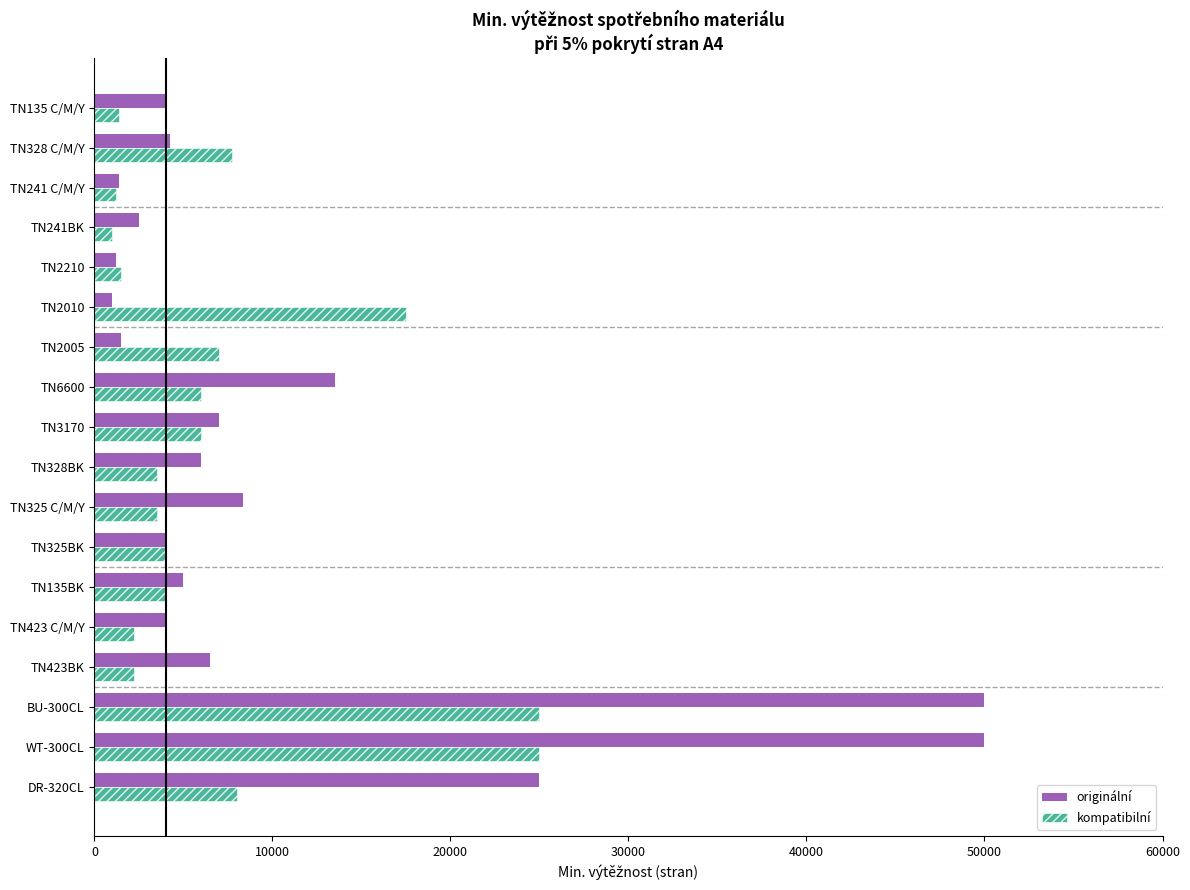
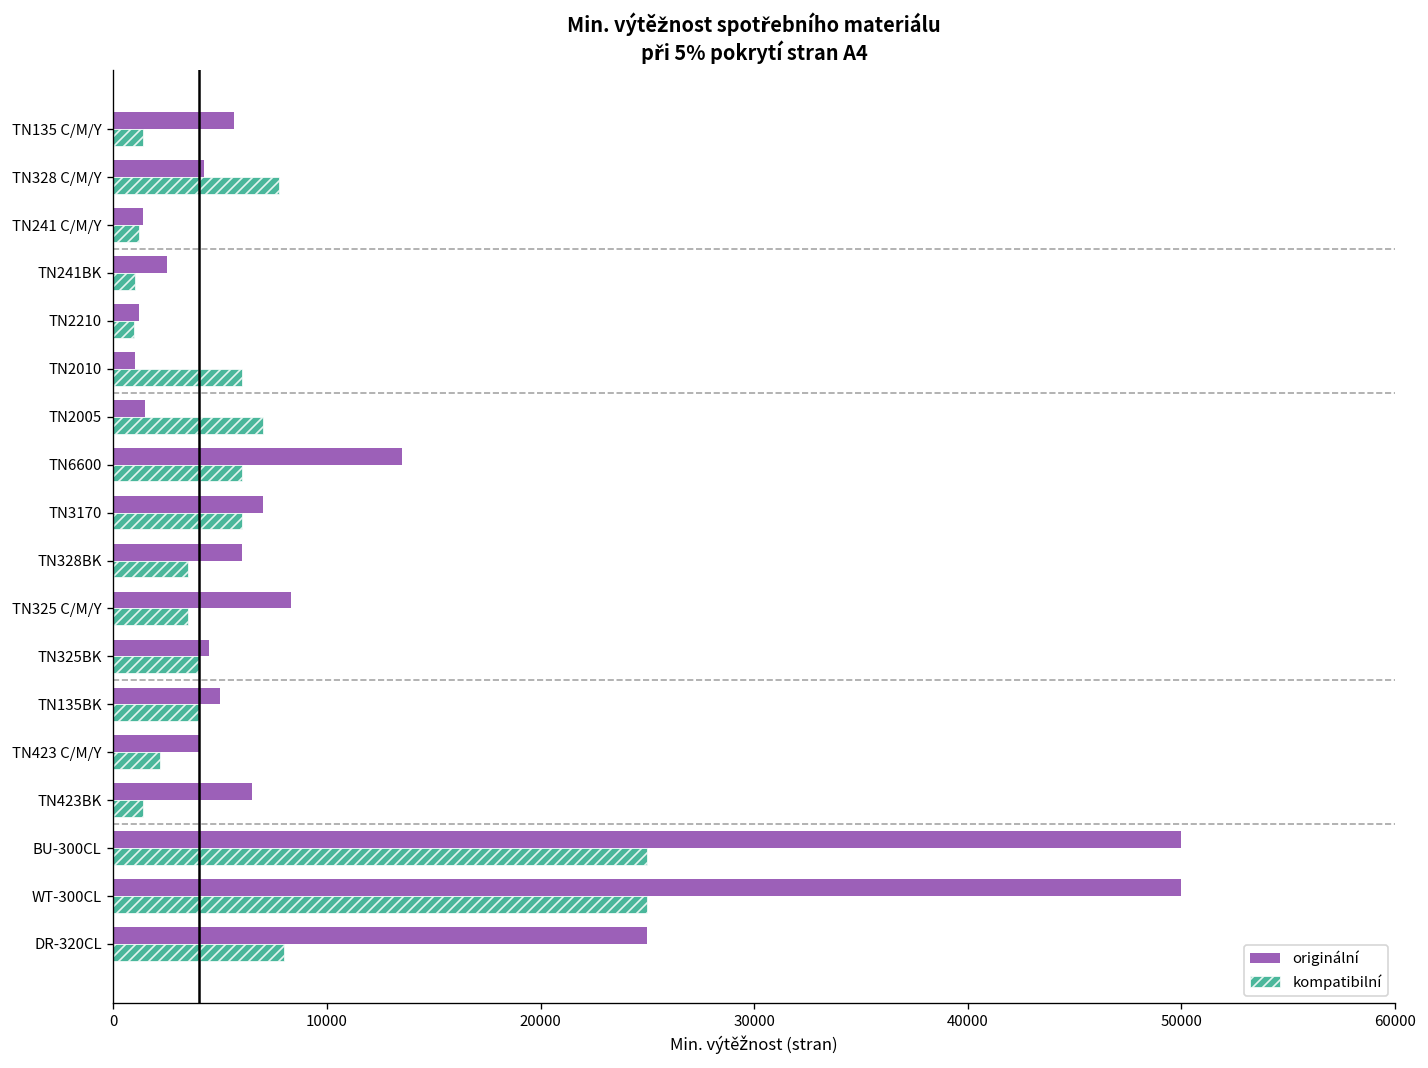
  {
    "originální": {
-     "TN135 C/M/Y": 4000,
+     "TN135 C/M/Y": 5700,
      "TN328 C/M/Y": 4300,
      "TN241 C/M/Y": 1400,
      "TN241BK": 2500,
      "TN2210": 1200,
      "TN2010": 1000,
      "TN2005": 1500,
      "TN6600": 13500,
      "TN3170": 7000,
      "TN328BK": 6000,
      "TN325 C/M/Y": 8300,
-     "TN325BK": 4000,
+     "TN325BK": 4500,
      "TN135BK": 5000,
      "TN423 C/M/Y": 4000,
      "TN423BK": 6500,
      "BU-300CL": 50000,
      "WT-300CL": 50000,
      "DR-320CL": 25000
    },
    "kompatibilní": {
      "TN135 C/M/Y": 1400,
      "TN328 C/M/Y": 7800,
      "TN241 C/M/Y": 1200,
      "TN241BK": 1000,
-     "TN2210": 1500,
-     "TN2010": 17500,
+     "TN2210": 1000,
+     "TN2010": 6000,
      "TN2005": 7000,
      "TN6600": 6000,
      "TN3170": 6000,
      "TN328BK": 3500,
      "TN325 C/M/Y": 3500,
      "TN325BK": 4000,
      "TN135BK": 4000,
      "TN423 C/M/Y": 2200,
-     "TN423BK": 2200,
+     "TN423BK": 1400,
      "BU-300CL": 25000,
      "WT-300CL": 25000,
      "DR-320CL": 8000
    }
  }
